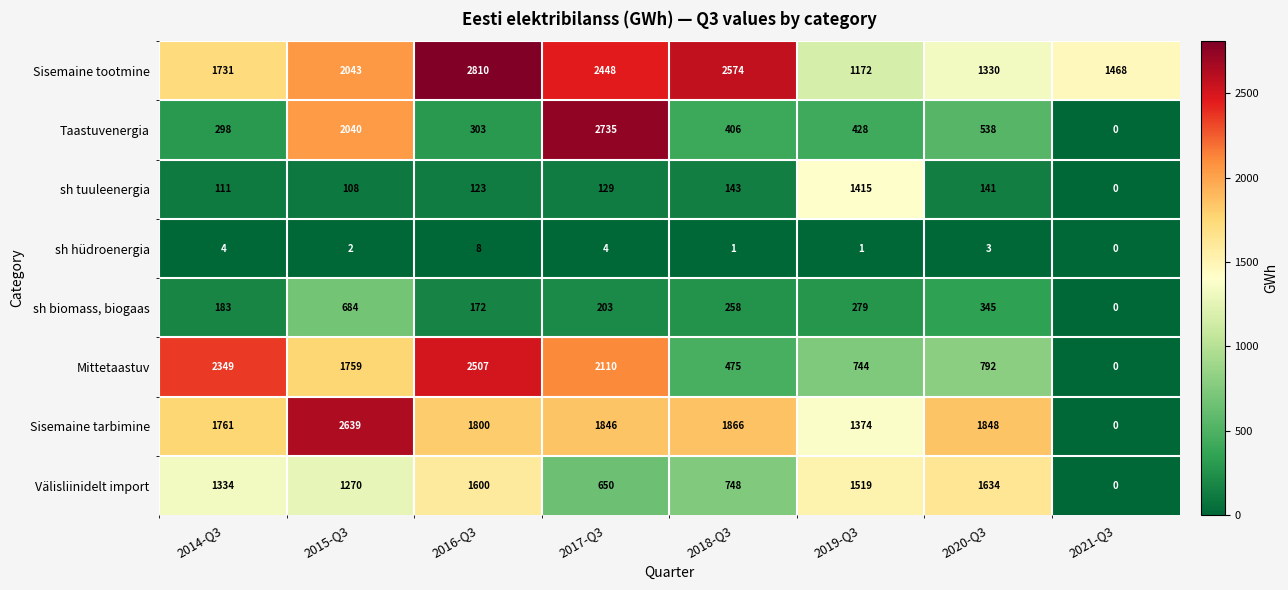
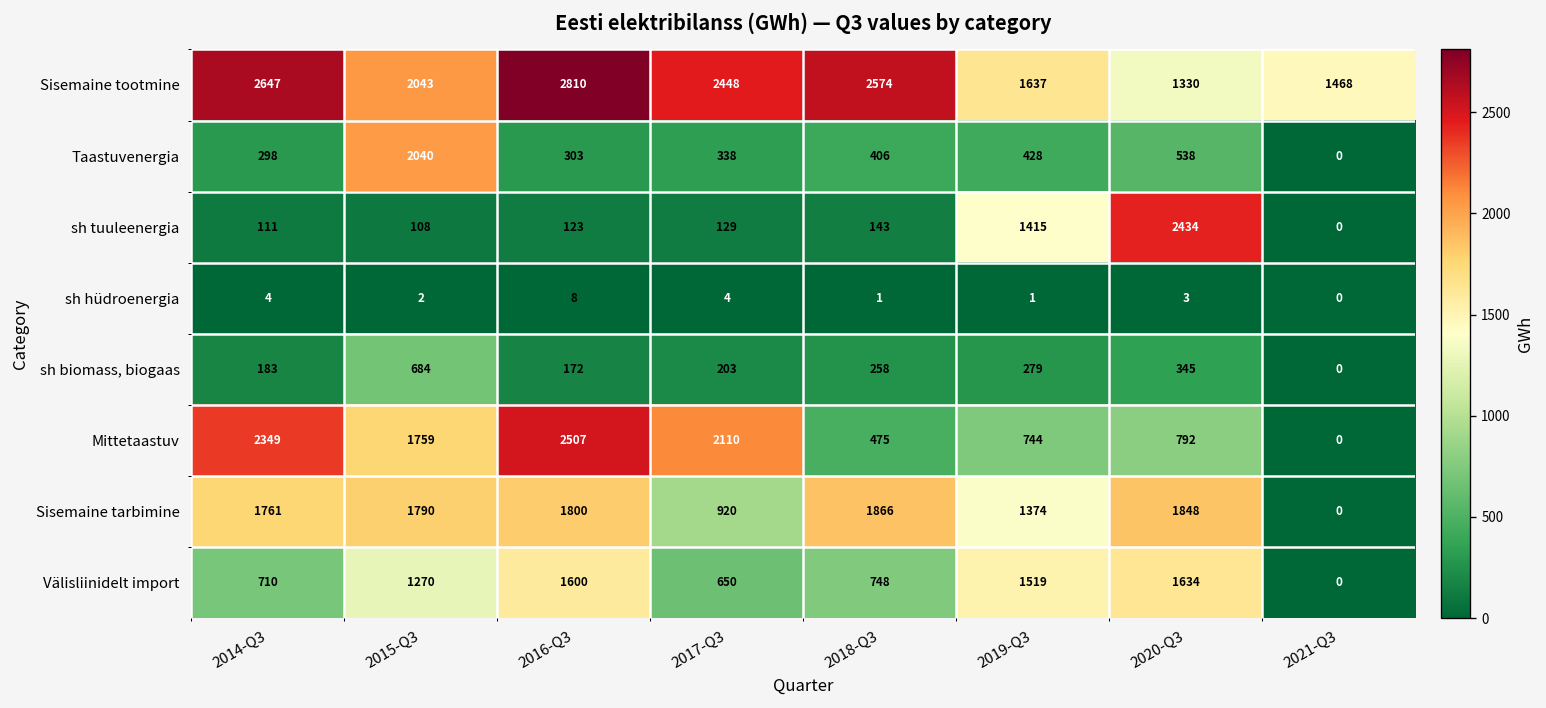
  {
    "Sisemaine tootmine": {
-     "2014-Q3": 1731,
+     "2014-Q3": 2647,
      "2015-Q3": 2043,
      "2016-Q3": 2810,
      "2017-Q3": 2448,
      "2018-Q3": 2574,
-     "2019-Q3": 1172,
+     "2019-Q3": 1637,
      "2020-Q3": 1330,
      "2021-Q3": 1468
    },
    "Taastuvenergia": {
      "2014-Q3": 298,
      "2015-Q3": 2040,
      "2016-Q3": 303,
-     "2017-Q3": 2735,
+     "2017-Q3": 338,
      "2018-Q3": 406,
      "2019-Q3": 428,
      "2020-Q3": 538,
      "2021-Q3": 0
    },
    "sh tuuleenergia": {
      "2014-Q3": 111,
      "2015-Q3": 108,
      "2016-Q3": 123,
      "2017-Q3": 129,
      "2018-Q3": 143,
      "2019-Q3": 1415,
-     "2020-Q3": 141,
+     "2020-Q3": 2434,
      "2021-Q3": 0
    },
    "sh hüdroenergia": {
      "2014-Q3": 4,
      "2015-Q3": 2,
      "2016-Q3": 8,
      "2017-Q3": 4,
      "2018-Q3": 1,
      "2019-Q3": 1,
      "2020-Q3": 3,
      "2021-Q3": 0
    },
    "sh biomass, biogaas": {
      "2014-Q3": 183,
      "2015-Q3": 684,
      "2016-Q3": 172,
      "2017-Q3": 203,
      "2018-Q3": 258,
      "2019-Q3": 279,
      "2020-Q3": 345,
      "2021-Q3": 0
    },
    "Mittetaastuv": {
      "2014-Q3": 2349,
      "2015-Q3": 1759,
      "2016-Q3": 2507,
      "2017-Q3": 2110,
      "2018-Q3": 475,
      "2019-Q3": 744,
      "2020-Q3": 792,
      "2021-Q3": 0
    },
    "Sisemaine tarbimine": {
      "2014-Q3": 1761,
-     "2015-Q3": 2639,
+     "2015-Q3": 1790,
      "2016-Q3": 1800,
-     "2017-Q3": 1846,
+     "2017-Q3": 920,
      "2018-Q3": 1866,
      "2019-Q3": 1374,
      "2020-Q3": 1848,
      "2021-Q3": 0
    },
    "Välisliinidelt import": {
-     "2014-Q3": 1334,
+     "2014-Q3": 710,
      "2015-Q3": 1270,
      "2016-Q3": 1600,
      "2017-Q3": 650,
      "2018-Q3": 748,
      "2019-Q3": 1519,
      "2020-Q3": 1634,
      "2021-Q3": 0
    }
  }
